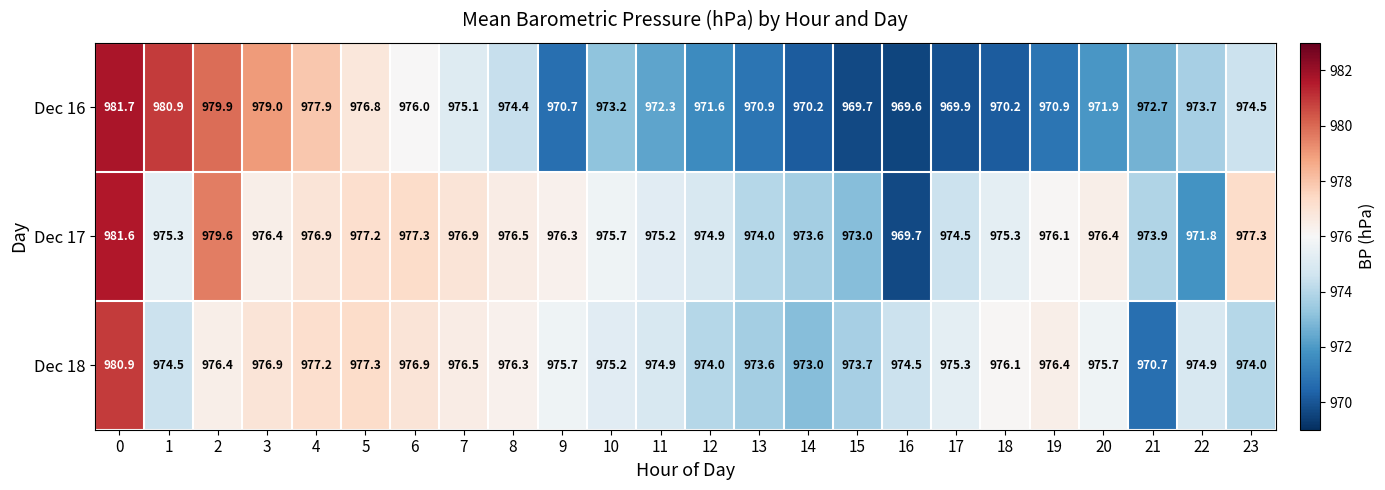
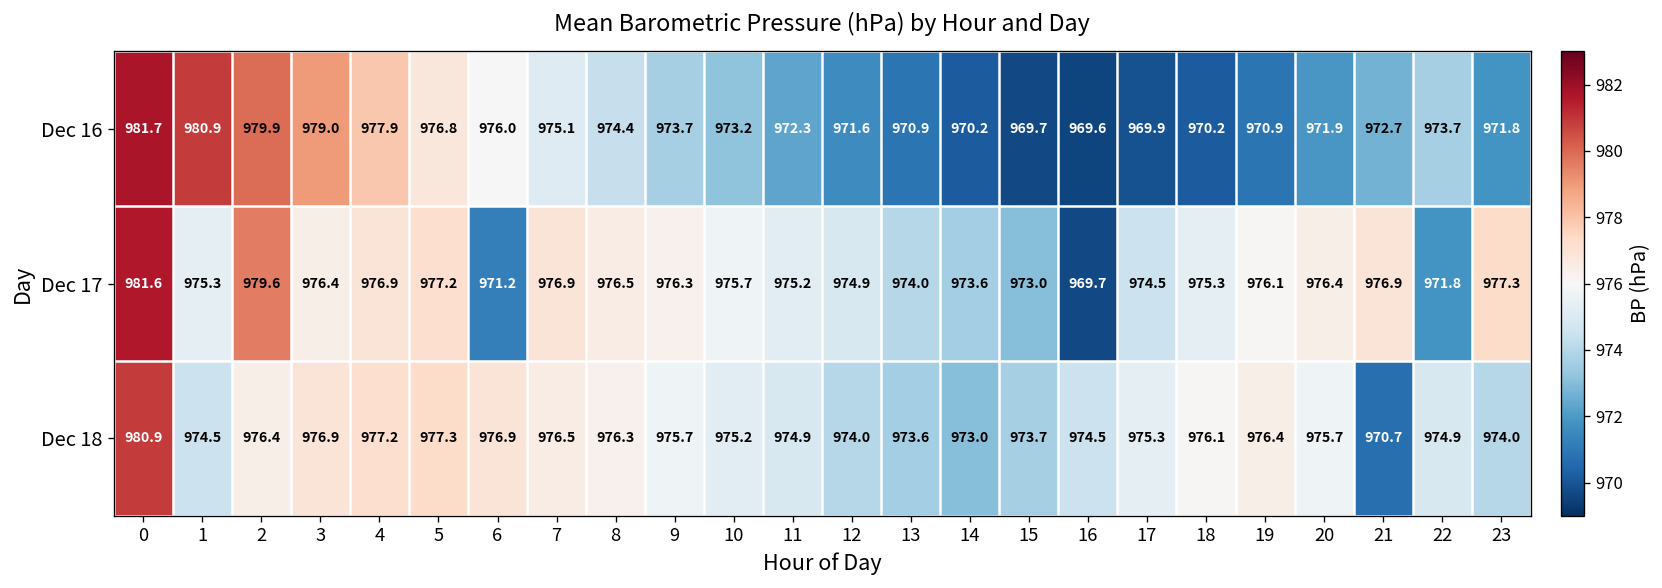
  {
    "Dec 16": {
      "0": 981.7,
      "1": 980.9,
      "2": 979.9,
      "3": 979.0,
      "4": 977.9,
      "5": 976.8,
      "6": 976.0,
      "7": 975.1,
      "8": 974.4,
-     "9": 970.7,
+     "9": 973.7,
      "10": 973.2,
      "11": 972.3,
      "12": 971.6,
      "13": 970.9,
      "14": 970.2,
      "15": 969.7,
      "16": 969.6,
      "17": 969.9,
      "18": 970.2,
      "19": 970.9,
      "20": 971.9,
      "21": 972.7,
      "22": 973.7,
-     "23": 974.5
+     "23": 971.8
    },
    "Dec 17": {
      "0": 981.6,
      "1": 975.3,
      "2": 979.6,
      "3": 976.4,
      "4": 976.9,
      "5": 977.2,
-     "6": 977.3,
+     "6": 971.2,
      "7": 976.9,
      "8": 976.5,
      "9": 976.3,
      "10": 975.7,
      "11": 975.2,
      "12": 974.9,
      "13": 974.0,
      "14": 973.6,
      "15": 973.0,
      "16": 969.7,
      "17": 974.5,
      "18": 975.3,
      "19": 976.1,
      "20": 976.4,
-     "21": 973.9,
+     "21": 976.9,
      "22": 971.8,
      "23": 977.3
    },
    "Dec 18": {
      "0": 980.9,
      "1": 974.5,
      "2": 976.4,
      "3": 976.9,
      "4": 977.2,
      "5": 977.3,
      "6": 976.9,
      "7": 976.5,
      "8": 976.3,
      "9": 975.7,
      "10": 975.2,
      "11": 974.9,
      "12": 974.0,
      "13": 973.6,
      "14": 973.0,
      "15": 973.7,
      "16": 974.5,
      "17": 975.3,
      "18": 976.1,
      "19": 976.4,
      "20": 975.7,
      "21": 970.7,
      "22": 974.9,
      "23": 974.0
    }
  }
